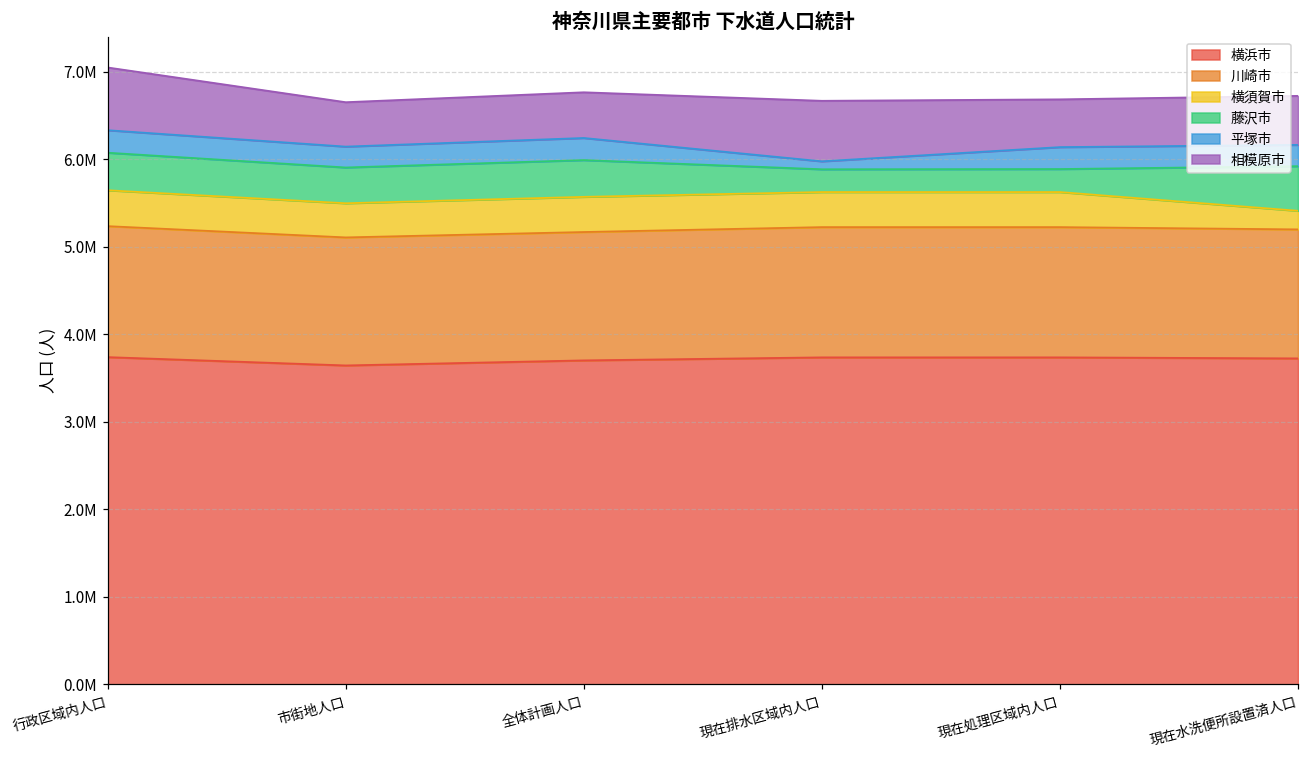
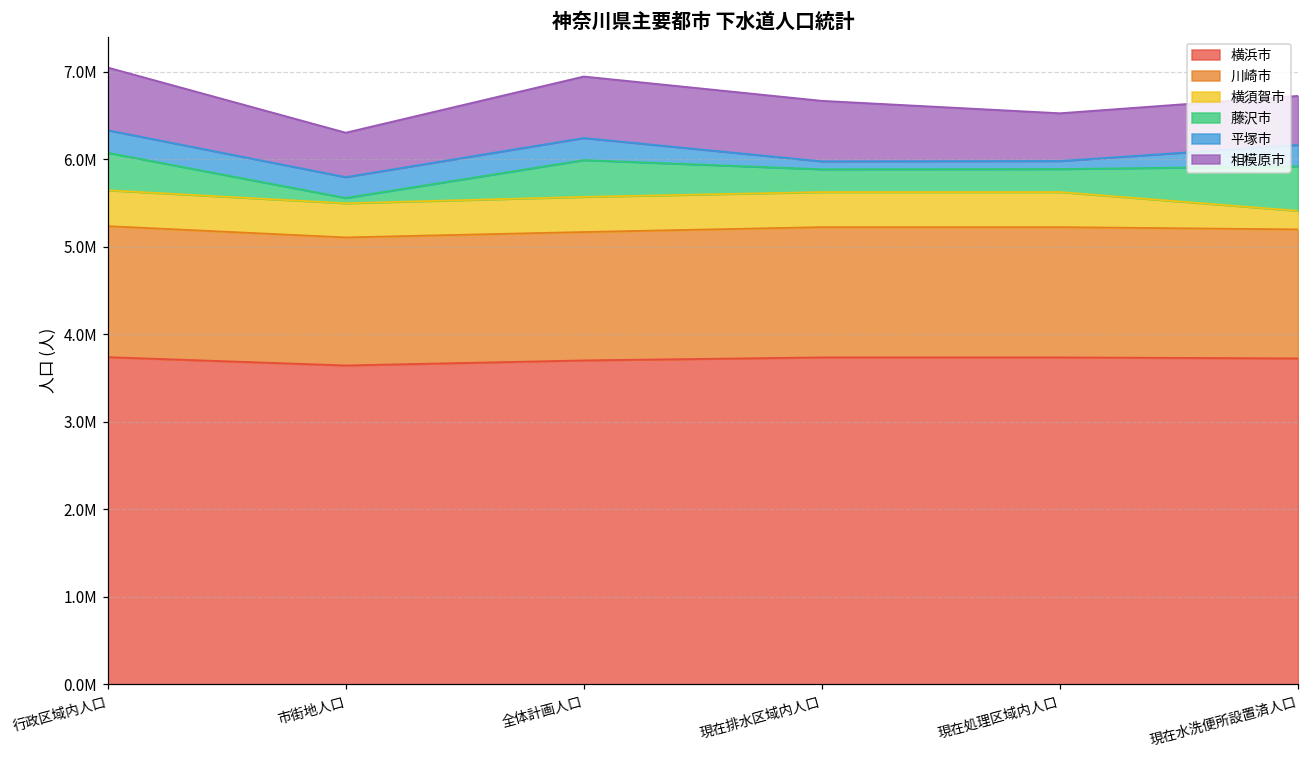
  {
    "横須賀市": {
      "行政区域内人口": 400000,
      "市街地人口": 400000,
      "全体計画人口": 400000,
      "現在排水区域内人口": 400000,
      "現在処理区域内人口": 400000,
      "現在水洗便所設置済人口": 200000
    },
    "藤沢市": {
      "行政区域内人口": 400000,
-     "市街地人口": 400000,
+     "市街地人口": 100000,
      "全体計画人口": 400000,
      "現在排水区域内人口": 300000,
      "現在処理区域内人口": 300000,
      "現在水洗便所設置済人口": 500000
    },
    "平塚市": {
      "行政区域内人口": 300000,
      "市街地人口": 200000,
      "全体計画人口": 300000,
      "現在排水区域内人口": 100000,
-     "現在処理区域内人口": 300000,
+     "現在処理区域内人口": 100000,
      "現在水洗便所設置済人口": 200000
    },
    "相模原市": {
      "行政区域内人口": 700000,
      "市街地人口": 500000,
-     "全体計画人口": 500000,
+     "全体計画人口": 700000,
      "現在排水区域内人口": 700000,
      "現在処理区域内人口": 500000,
      "現在水洗便所設置済人口": 600000
    }
  }
